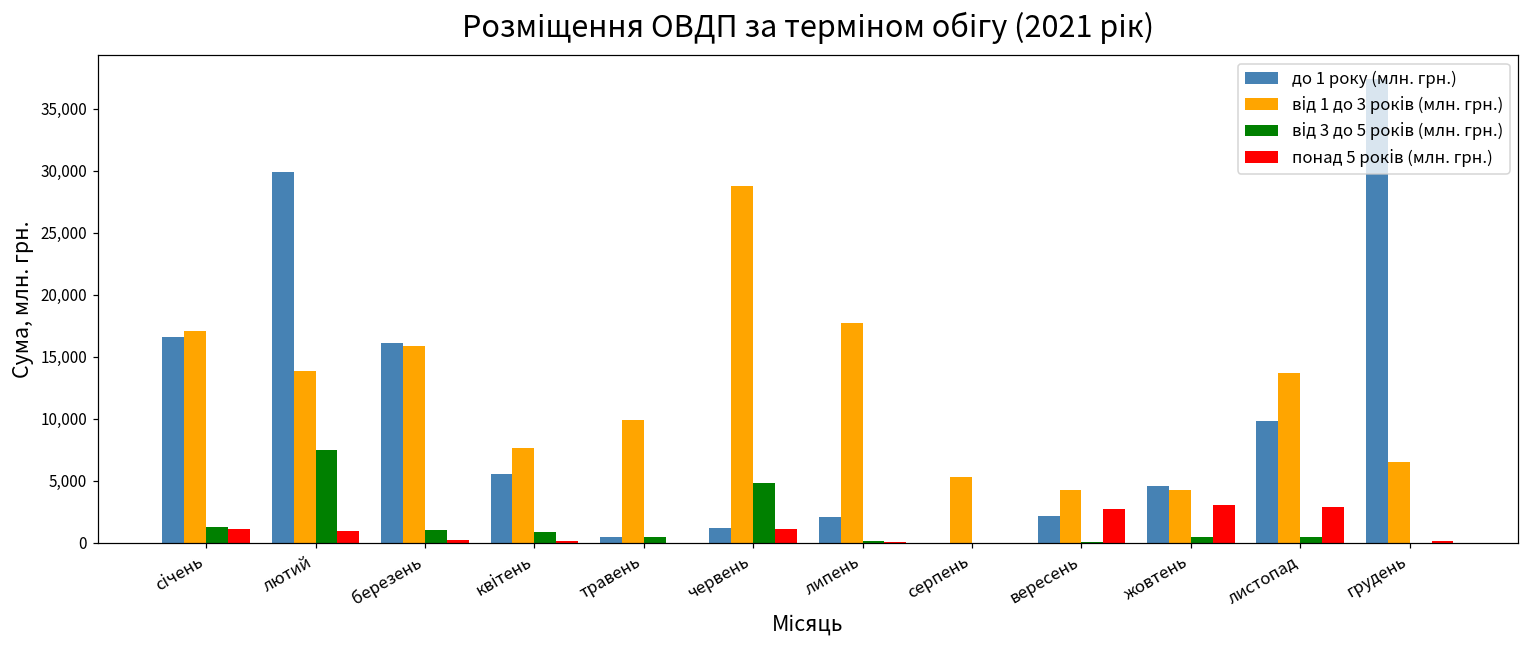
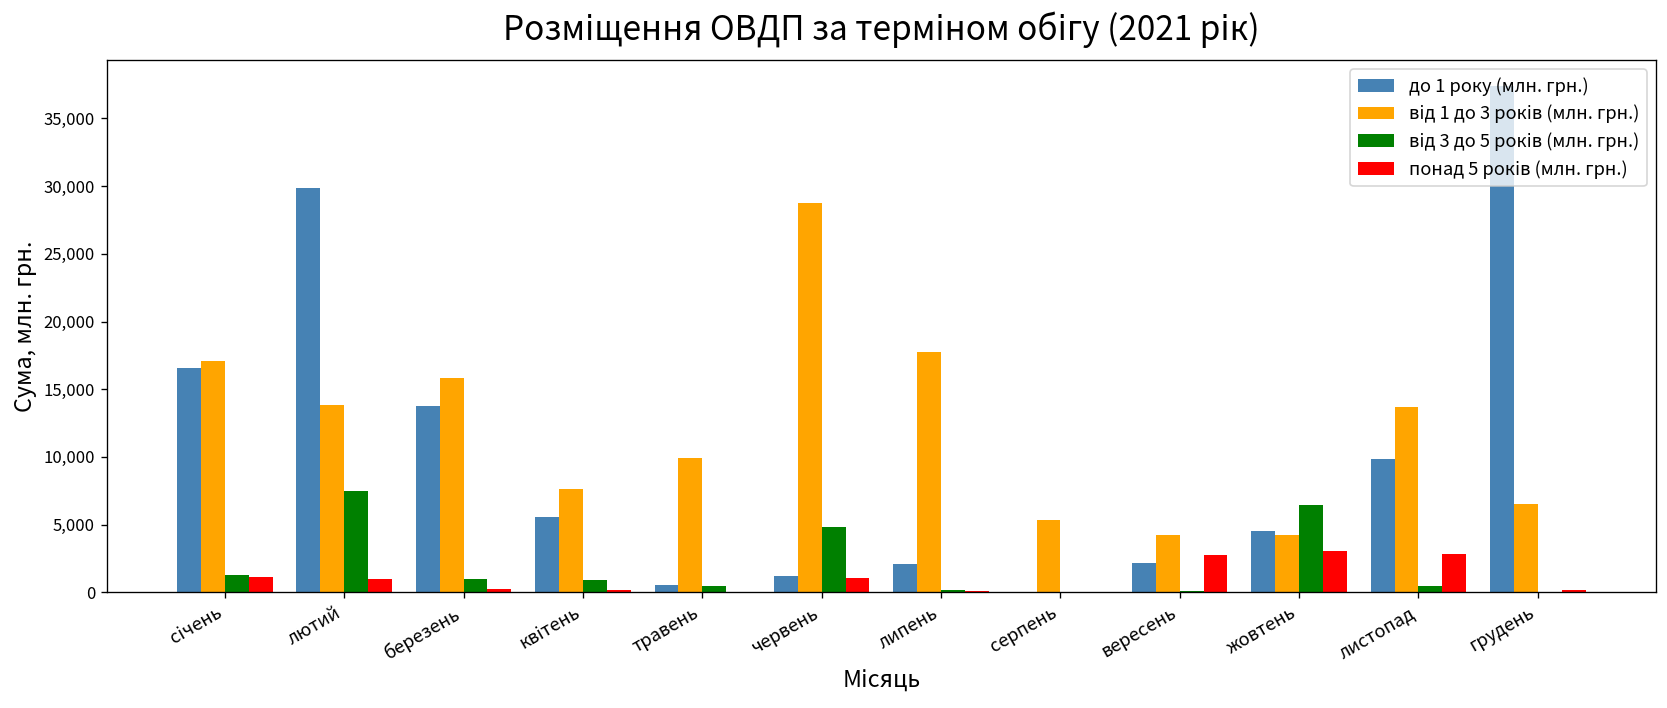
  {
    "до 1 року (млн. грн.)": {
      "січень": "16,600",
      "лютий": "29,900",
-     "березень": "16,100",
+     "березень": "13,800",
      "квітень": "5,600",
      "травень": "500",
      "червень": "1,200",
      "липень": "2,100",
      "серпень": "0",
      "вересень": "2,200",
      "жовтень": "4,600",
      "листопад": "9,800"
    },
    "від 1 до 3 років (млн. грн.)": {
      "січень": "17,100",
      "лютий": "13,800",
      "березень": "15,800",
      "квітень": "7,600",
      "травень": "9,900",
      "червень": "28,800",
      "липень": "17,700",
      "серпень": "5,300",
      "вересень": "4,200",
      "жовтень": "4,200",
      "листопад": "13,700",
      "грудень": "6,500"
    },
    "від 3 до 5 років (млн. грн.)": {
      "січень": "1,300",
      "лютий": "7,500",
      "березень": "1,000",
      "квітень": "900",
      "травень": "500",
      "червень": "4,800",
-     "жовтень": "500",
+     "жовтень": "6,400",
      "листопад": "500"
    },
    "понад 5 років (млн. грн.)": {
      "січень": "1,200",
      "лютий": "1,000",
      "березень": "200",
      "травень": "0",
      "червень": "1,100",
      "серпень": "0",
      "вересень": "2,700",
      "жовтень": "3,000",
      "листопад": "2,900"
    }
  }
